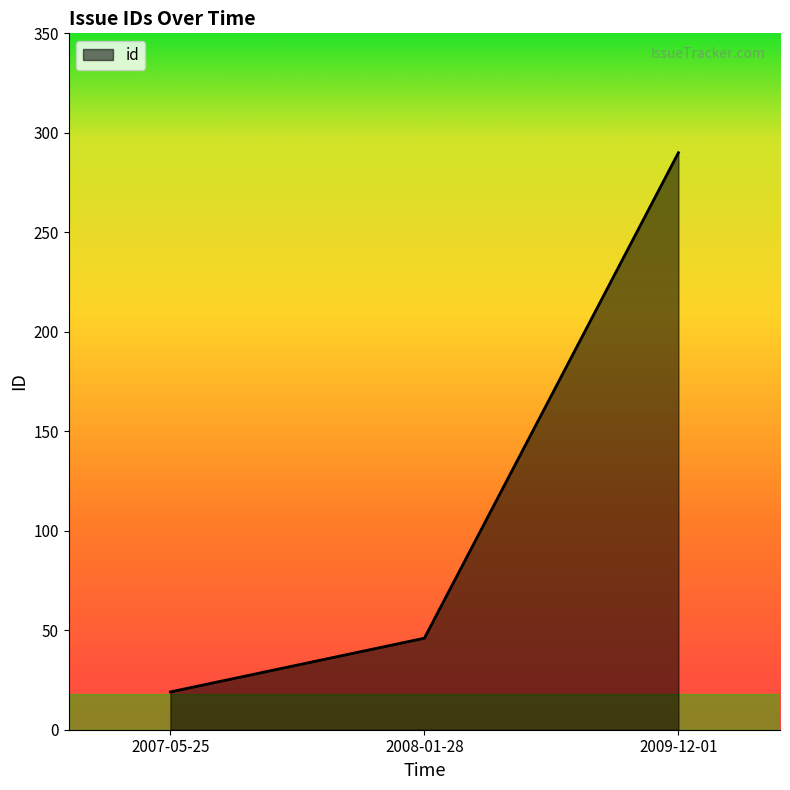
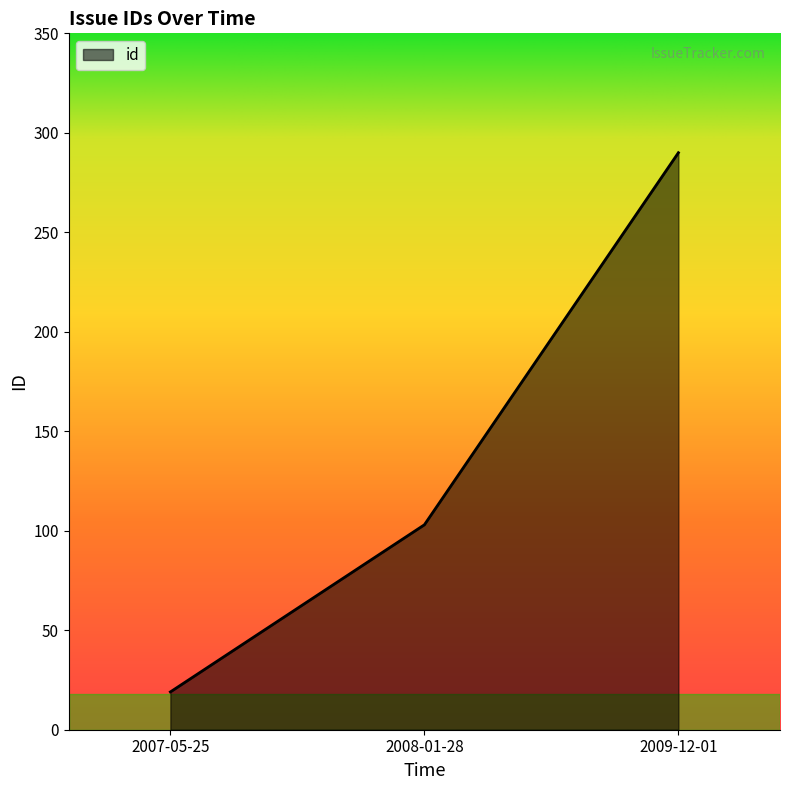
  {
    "2007-05-25": 19,
-   "2008-01-28": 46,
+   "2008-01-28": 103,
    "2009-12-01": 290
  }
